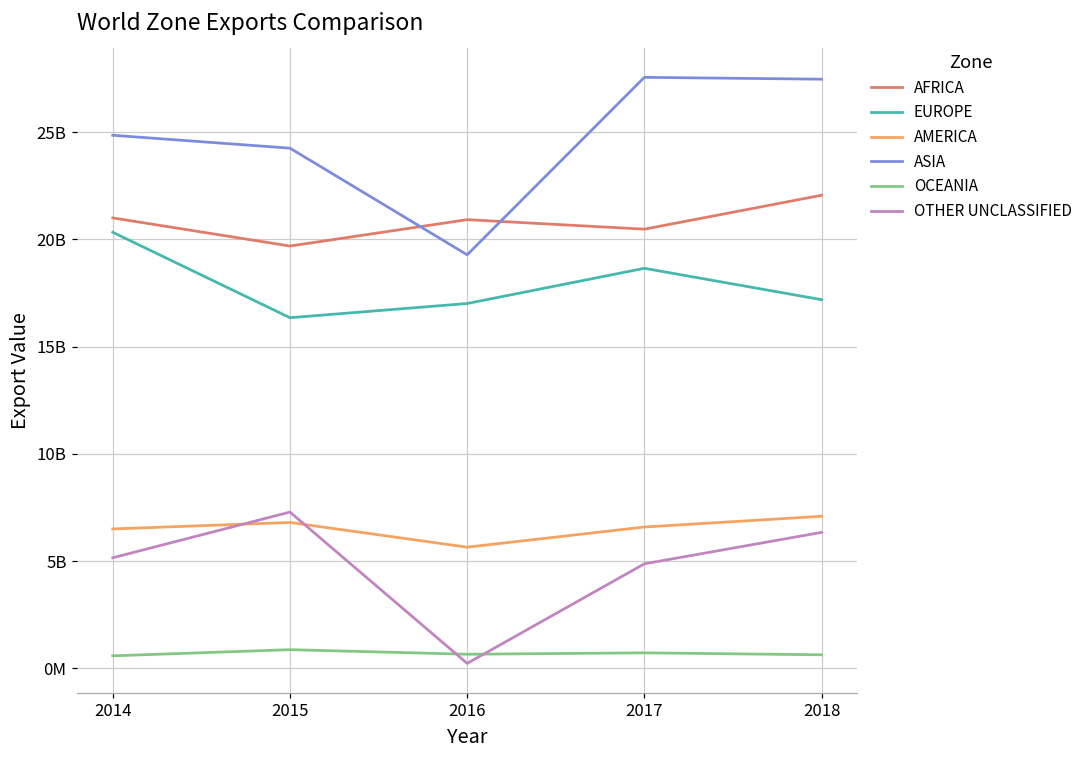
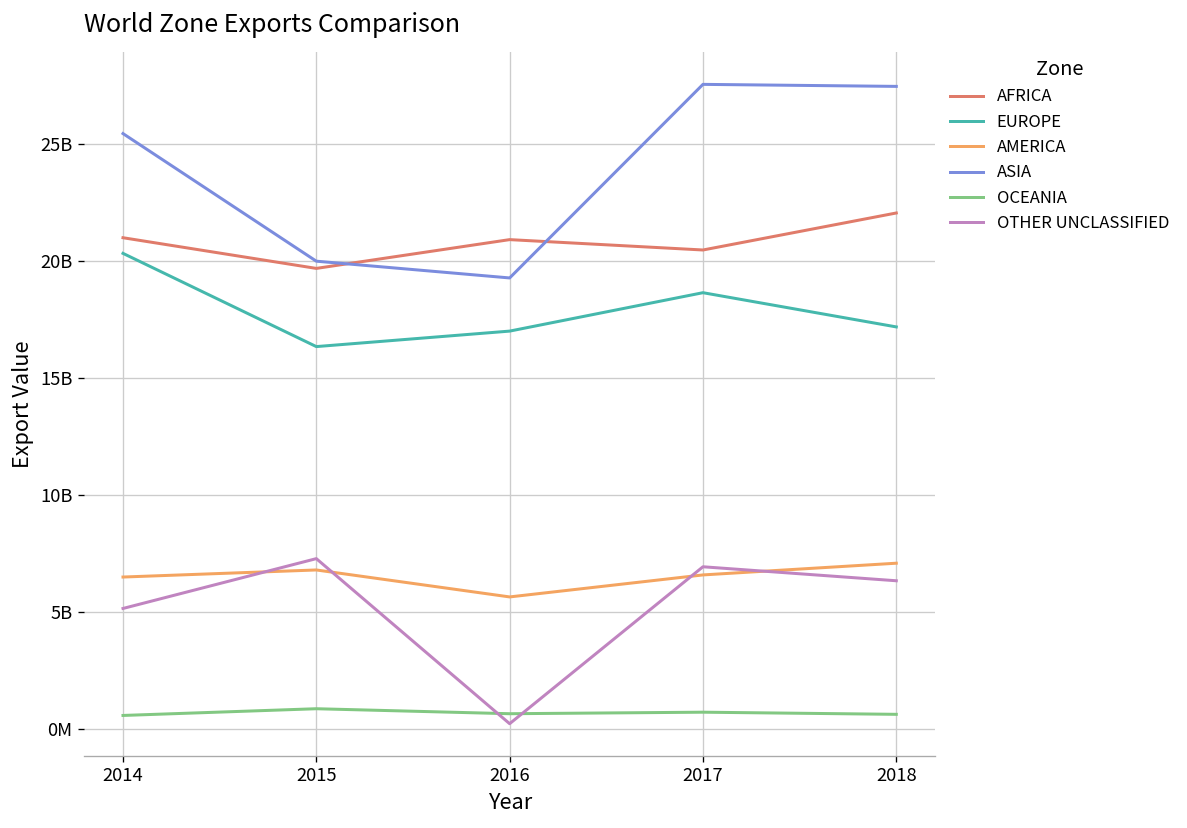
  {
    "EUROPE": {
      "2014": 20300000000,
      "2015": 16300000000,
      "2016": 17000000000,
      "2017": 18700000000,
      "2018": 17200000000
    },
    "ASIA": {
-     "2014": 24900000000,
-     "2015": 24300000000,
+     "2014": 25500000000,
+     "2015": 20000000000,
      "2016": 19300000000,
      "2017": 27600000000,
      "2018": 27500000000
    },
    "OCEANIA": {
      "2014": 600000000,
      "2015": 900000000,
      "2016": 700000000,
      "2017": 700000000,
      "2018": 600000000
    },
    "OTHER UNCLASSIFIED": {
      "2014": 5200000000,
      "2015": 7300000000,
      "2016": 200000000,
-     "2017": 4900000000,
+     "2017": 6900000000,
      "2018": 6300000000
    }
  }
